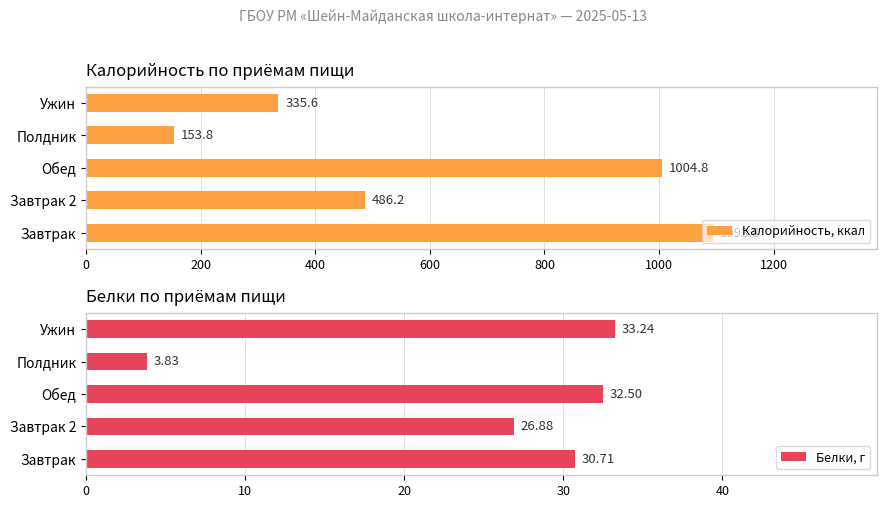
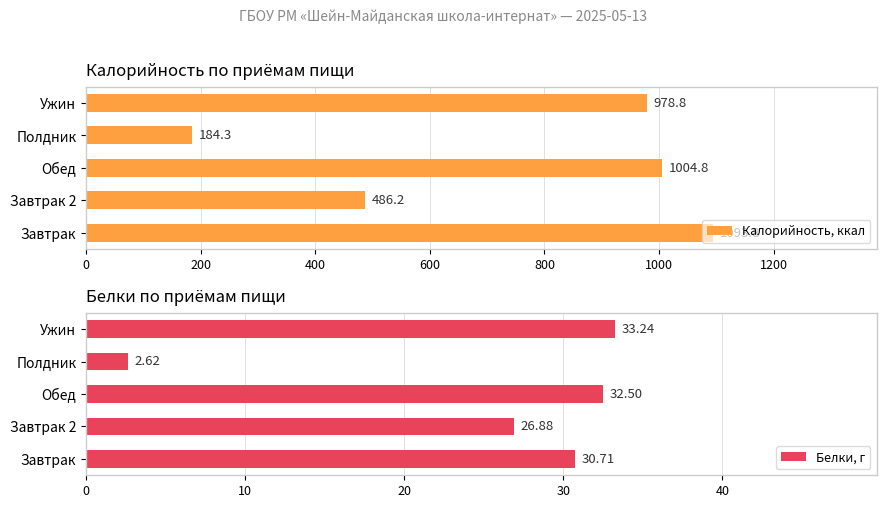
  {
    "Калорийность по приёмам пищи": {
-     "Ужин": 335.6,
-     "Полдник": 153.8,
+     "Ужин": 978.8,
+     "Полдник": 184.3,
      "Обед": 1004.8,
      "Завтрак 2": 486.2
    },
    "Белки по приёмам пищи": {
      "Ужин": 33.24,
-     "Полдник": 3.83,
+     "Полдник": 2.62,
      "Обед": 32.50,
      "Завтрак 2": 26.88,
      "Завтрак": 30.71
    }
  }
